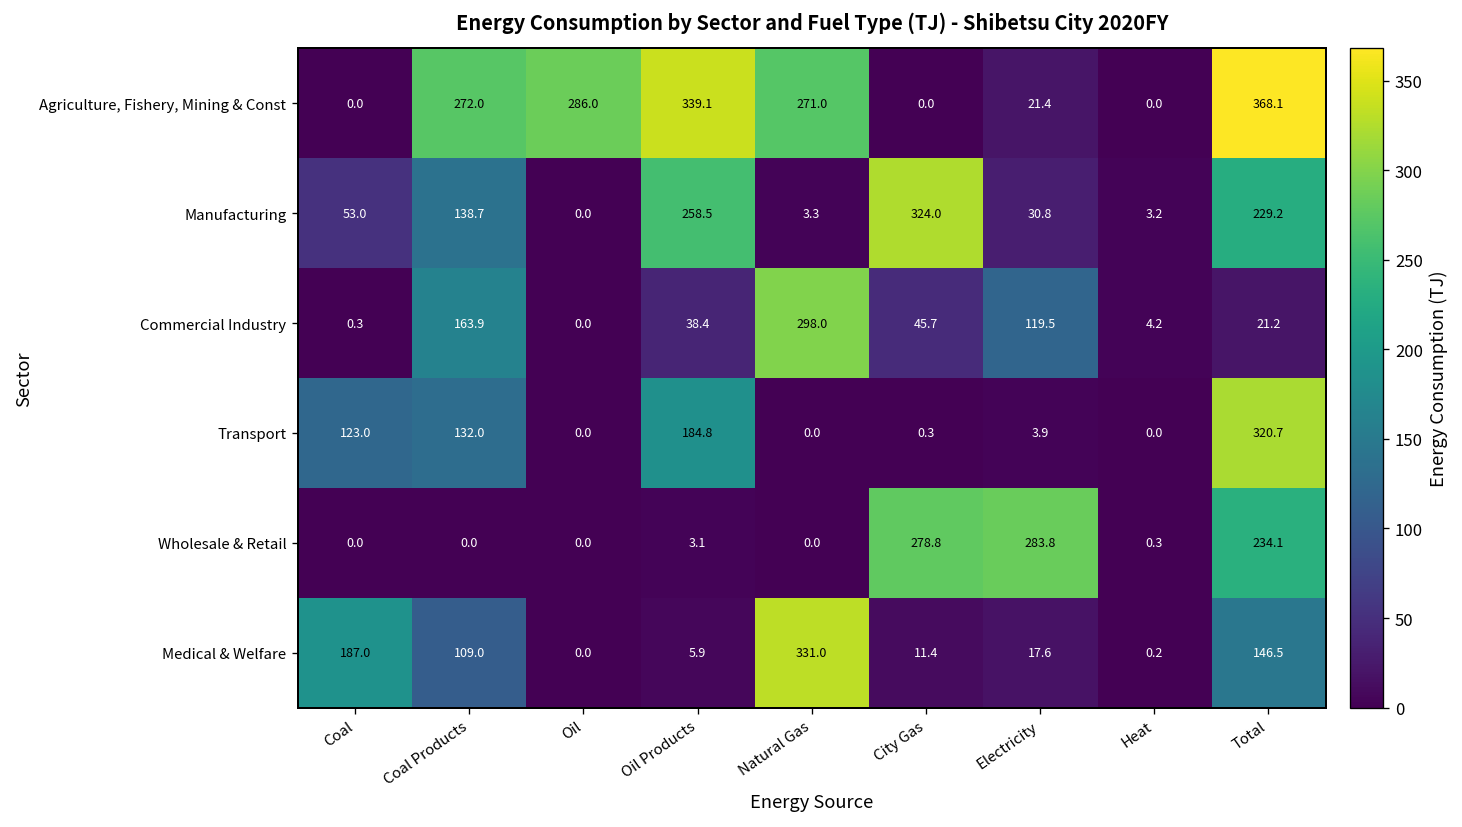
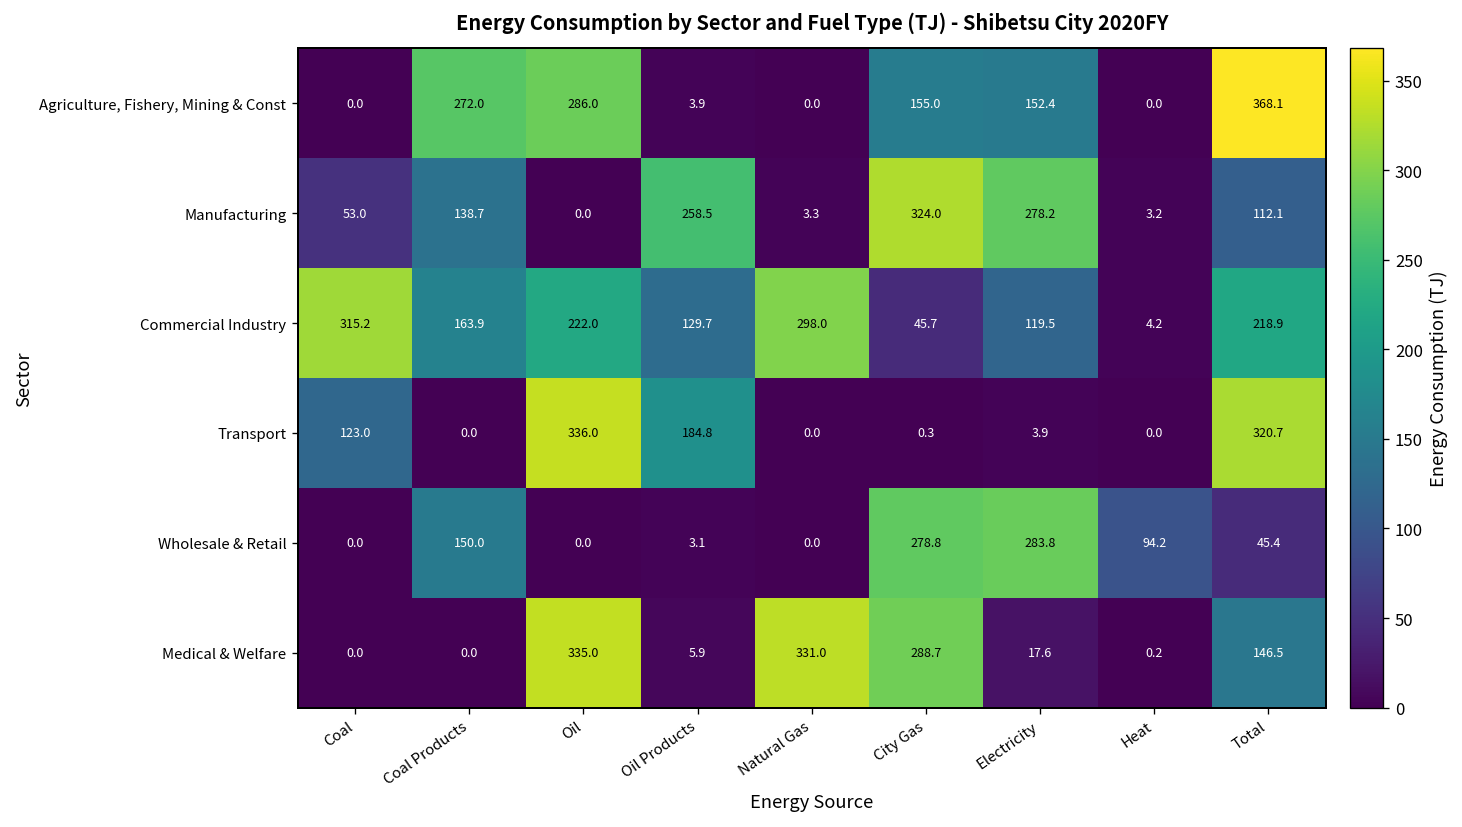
  {
    "Agriculture, Fishery, Mining & Const": {
      "Coal": 0.0,
      "Coal Products": 272.0,
      "Oil": 286.0,
-     "Oil Products": 339.1,
-     "Natural Gas": 271.0,
-     "City Gas": 0.0,
-     "Electricity": 21.4,
+     "Oil Products": 3.9,
+     "Natural Gas": 0.0,
+     "City Gas": 155.0,
+     "Electricity": 152.4,
      "Heat": 0.0,
      "Total": 368.1
    },
    "Manufacturing": {
      "Coal": 53.0,
      "Coal Products": 138.7,
      "Oil": 0.0,
      "Oil Products": 258.5,
      "Natural Gas": 3.3,
      "City Gas": 324.0,
-     "Electricity": 30.8,
+     "Electricity": 278.2,
      "Heat": 3.2,
-     "Total": 229.2
+     "Total": 112.1
    },
    "Commercial Industry": {
-     "Coal": 0.3,
+     "Coal": 315.2,
      "Coal Products": 163.9,
-     "Oil": 0.0,
-     "Oil Products": 38.4,
+     "Oil": 222.0,
+     "Oil Products": 129.7,
      "Natural Gas": 298.0,
      "City Gas": 45.7,
      "Electricity": 119.5,
      "Heat": 4.2,
-     "Total": 21.2
+     "Total": 218.9
    },
    "Transport": {
      "Coal": 123.0,
-     "Coal Products": 132.0,
-     "Oil": 0.0,
+     "Coal Products": 0.0,
+     "Oil": 336.0,
      "Oil Products": 184.8,
      "Natural Gas": 0.0,
      "City Gas": 0.3,
      "Electricity": 3.9,
      "Heat": 0.0,
      "Total": 320.7
    },
    "Wholesale & Retail": {
      "Coal": 0.0,
-     "Coal Products": 0.0,
+     "Coal Products": 150.0,
      "Oil": 0.0,
      "Oil Products": 3.1,
      "Natural Gas": 0.0,
      "City Gas": 278.8,
      "Electricity": 283.8,
-     "Heat": 0.3,
-     "Total": 234.1
+     "Heat": 94.2,
+     "Total": 45.4
    },
    "Medical & Welfare": {
-     "Coal": 187.0,
-     "Coal Products": 109.0,
-     "Oil": 0.0,
+     "Coal": 0.0,
+     "Coal Products": 0.0,
+     "Oil": 335.0,
      "Oil Products": 5.9,
      "Natural Gas": 331.0,
-     "City Gas": 11.4,
+     "City Gas": 288.7,
      "Electricity": 17.6,
      "Heat": 0.2,
      "Total": 146.5
    }
  }
